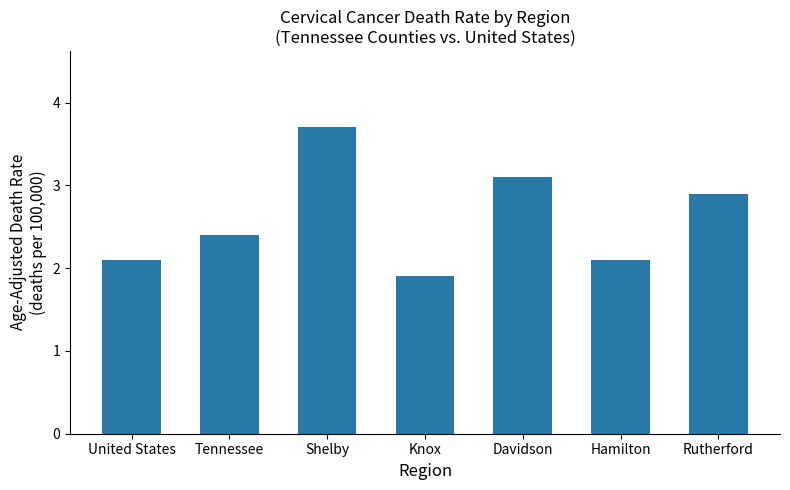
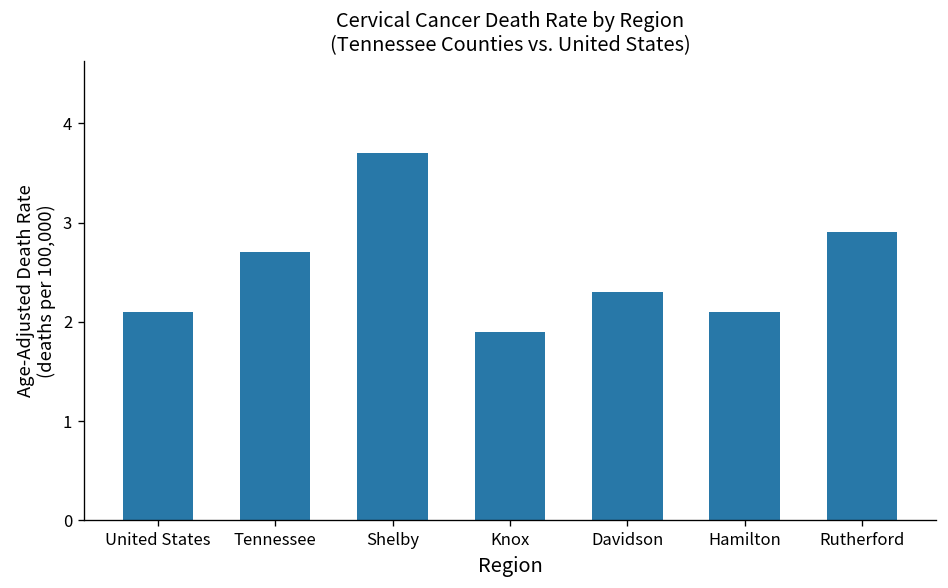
  {
    "United States": 2.1,
-   "Tennessee": 2.4,
+   "Tennessee": 2.7,
    "Shelby": 3.7,
    "Knox": 1.9,
-   "Davidson": 3.1,
+   "Davidson": 2.3,
    "Hamilton": 2.1,
    "Rutherford": 2.9
  }
